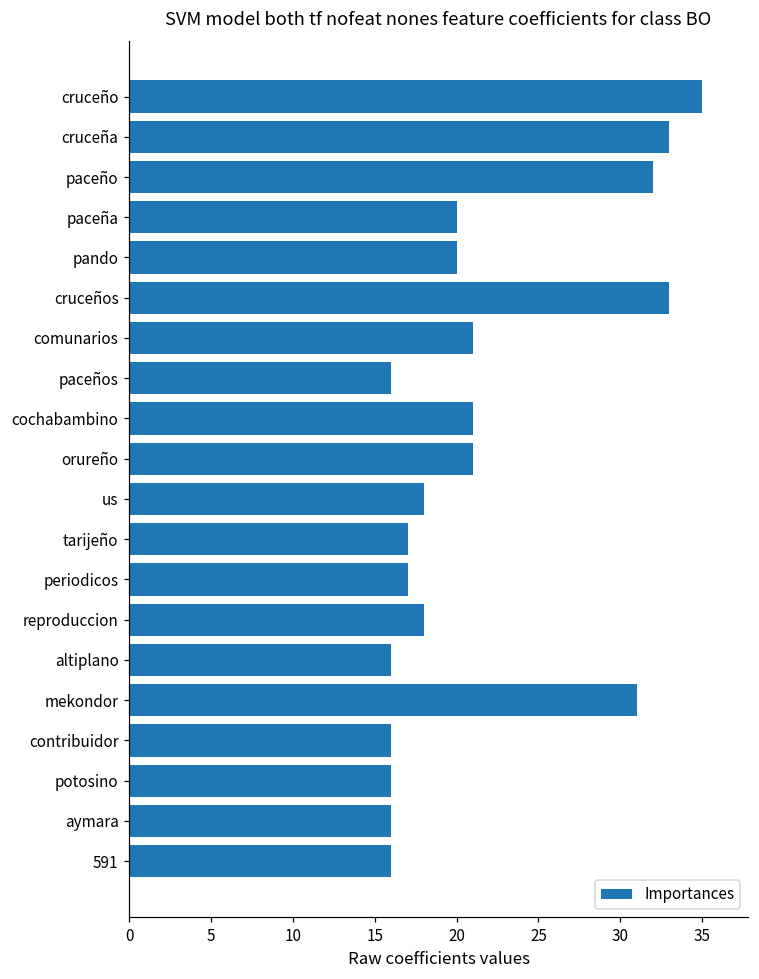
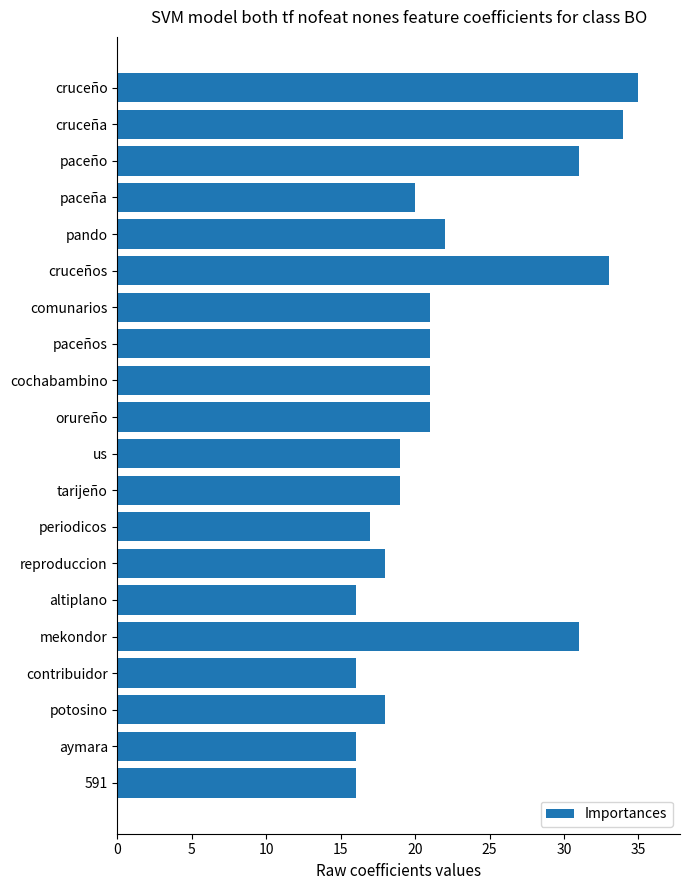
  {
    "cruceño": 35,
-   "cruceña": 33,
-   "paceño": 32,
+   "cruceña": 34,
+   "paceño": 31,
    "paceña": 20,
-   "pando": 20,
+   "pando": 22,
    "cruceños": 33,
    "comunarios": 21,
-   "paceños": 16,
+   "paceños": 21,
    "cochabambino": 21,
    "orureño": 21,
-   "us": 18,
-   "tarijeño": 17,
+   "us": 19,
+   "tarijeño": 19,
    "periodicos": 17,
    "reproduccion": 18,
    "altiplano": 16,
    "mekondor": 31,
    "contribuidor": 16,
-   "potosino": 16,
+   "potosino": 18,
    "aymara": 16,
    "591": 16
  }
